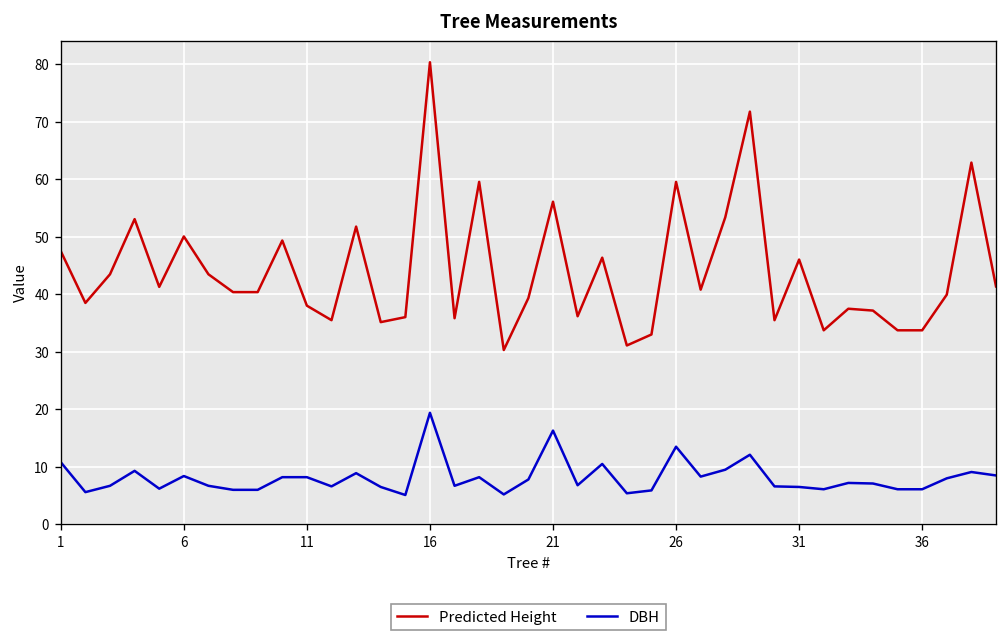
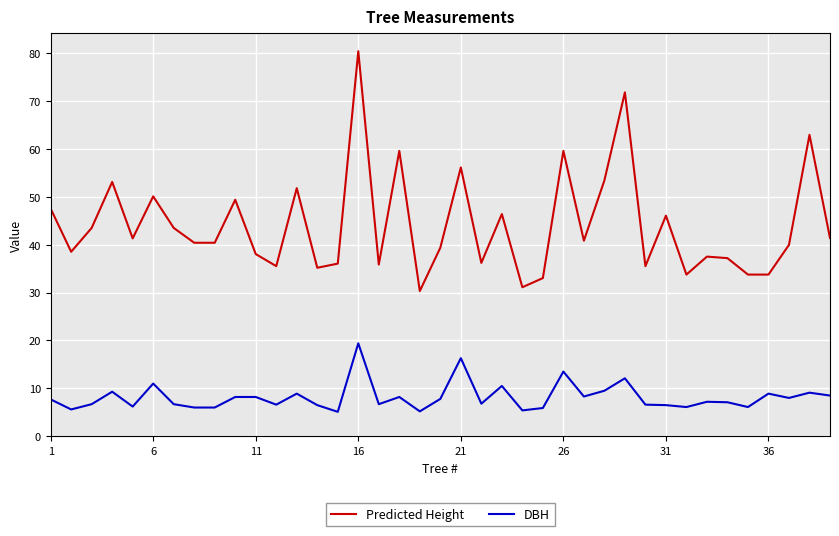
  {
    "Predicted Height": {
      "1": 48,
      "6": 50,
      "11": 38,
      "16": 80,
      "21": 56,
      "26": 60,
      "31": 46,
      "36": 34
    },
    "DBH": {
-     "1": 11,
-     "6": 8,
+     "1": 8,
+     "6": 11,
      "11": 8,
      "16": 19,
      "21": 16,
      "26": 14,
      "31": 7,
-     "36": 6
+     "36": 9
    }
  }
